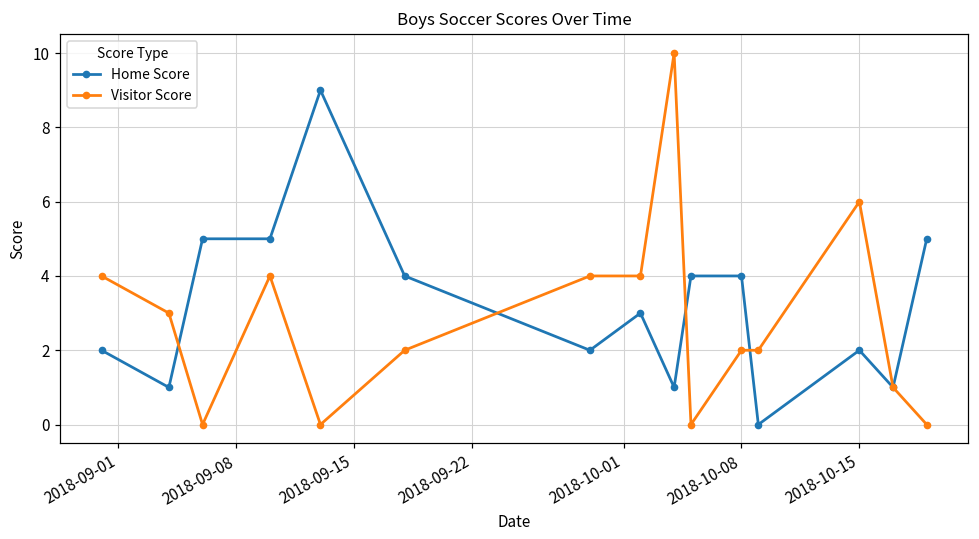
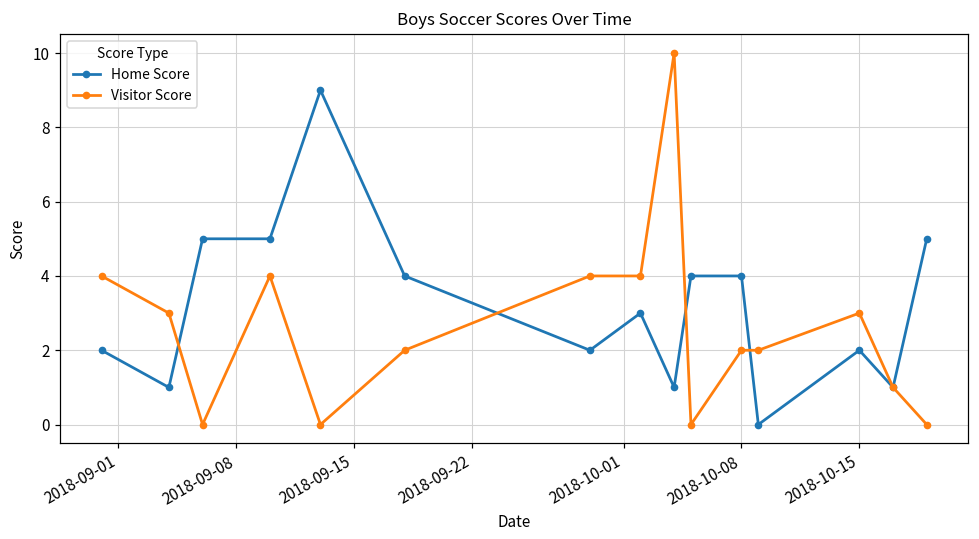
  {
    "Home Score": {
      "2018-10-08": 4,
      "2018-10-15": 2
    },
    "Visitor Score": {
      "2018-10-08": 2,
-     "2018-10-15": 6
+     "2018-10-15": 3
    }
  }
